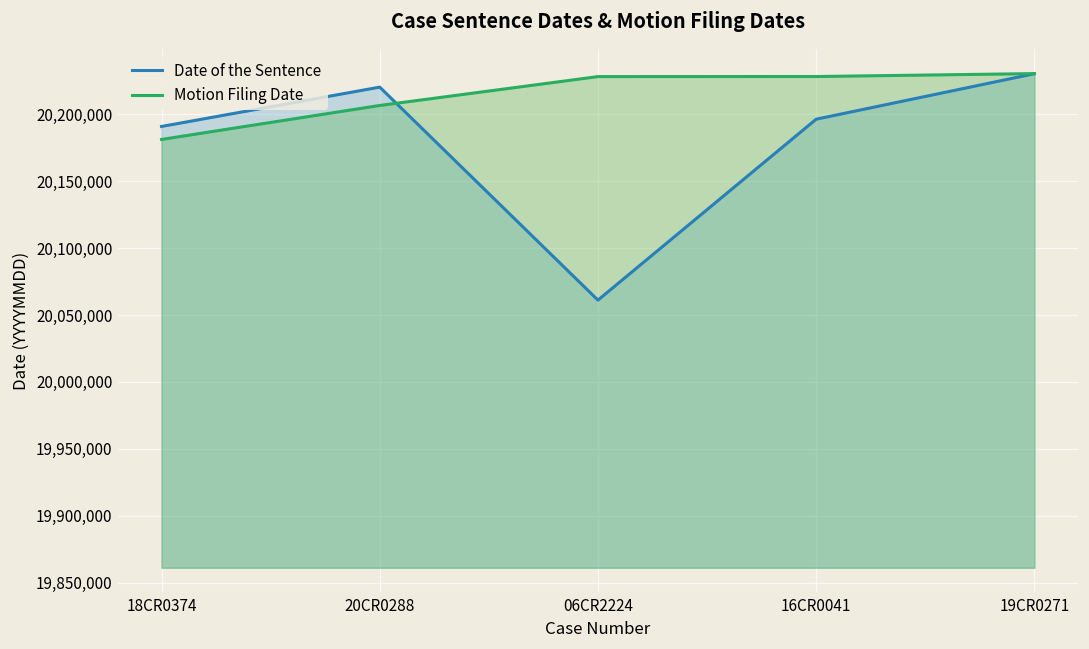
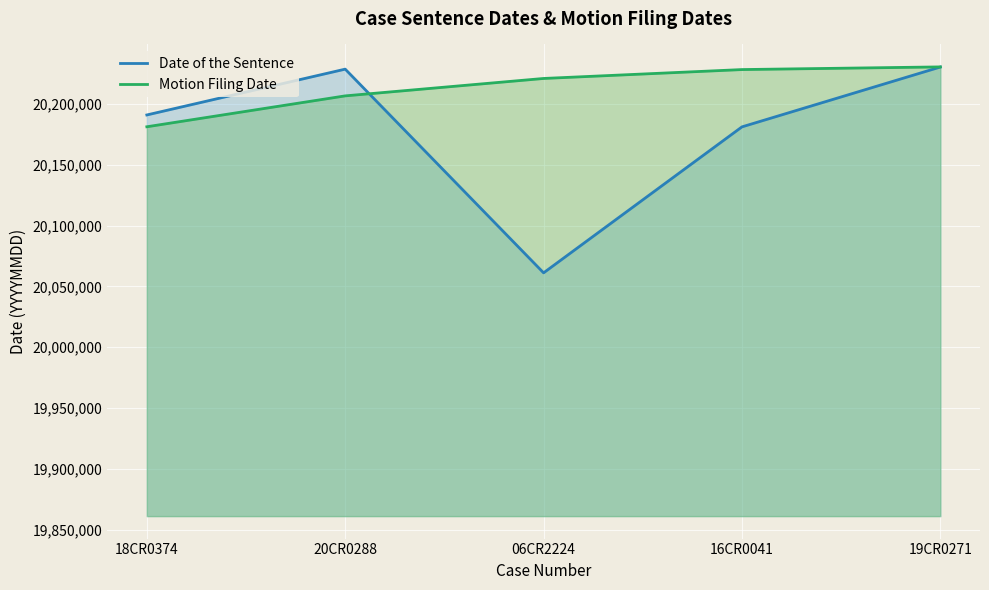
  {
    "Date of the Sentence": {
      "18CR0374": "20,191,000",
-     "20CR0288": "20,220,000",
+     "20CR0288": "20,229,000",
      "06CR2224": "20,061,000",
-     "16CR0041": "20,196,000"
+     "16CR0041": "20,181,000"
    },
    "Motion Filing Date": {
      "18CR0374": "20,181,000",
      "20CR0288": "20,207,000",
-     "06CR2224": "20,228,000",
+     "06CR2224": "20,221,000",
      "16CR0041": "20,228,000"
    }
  }
